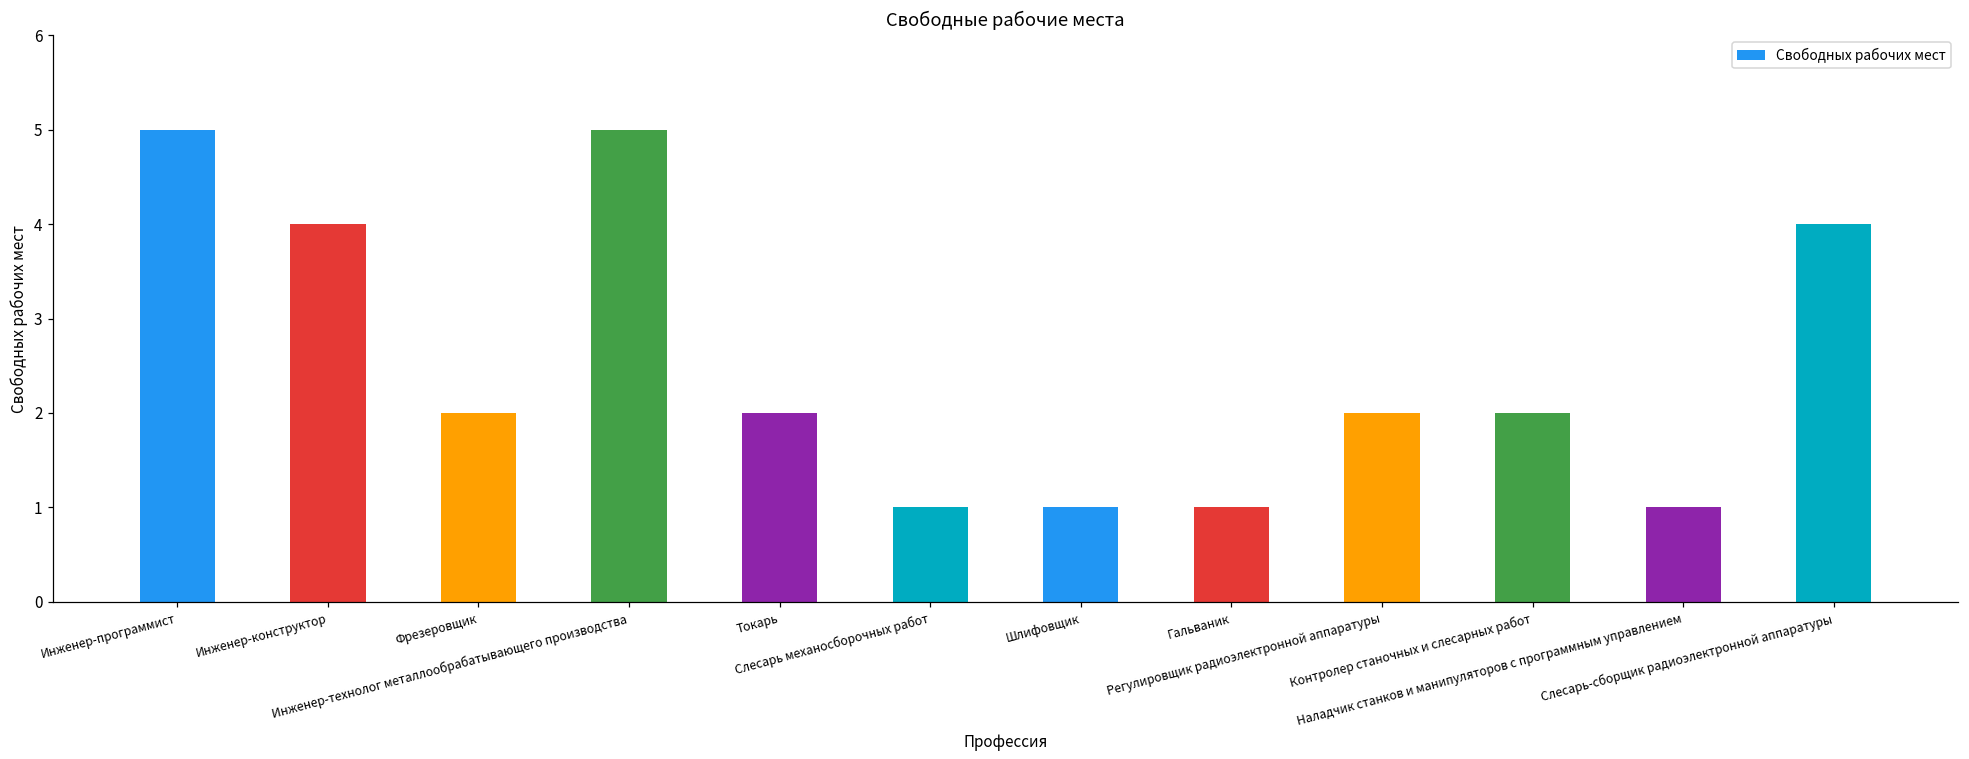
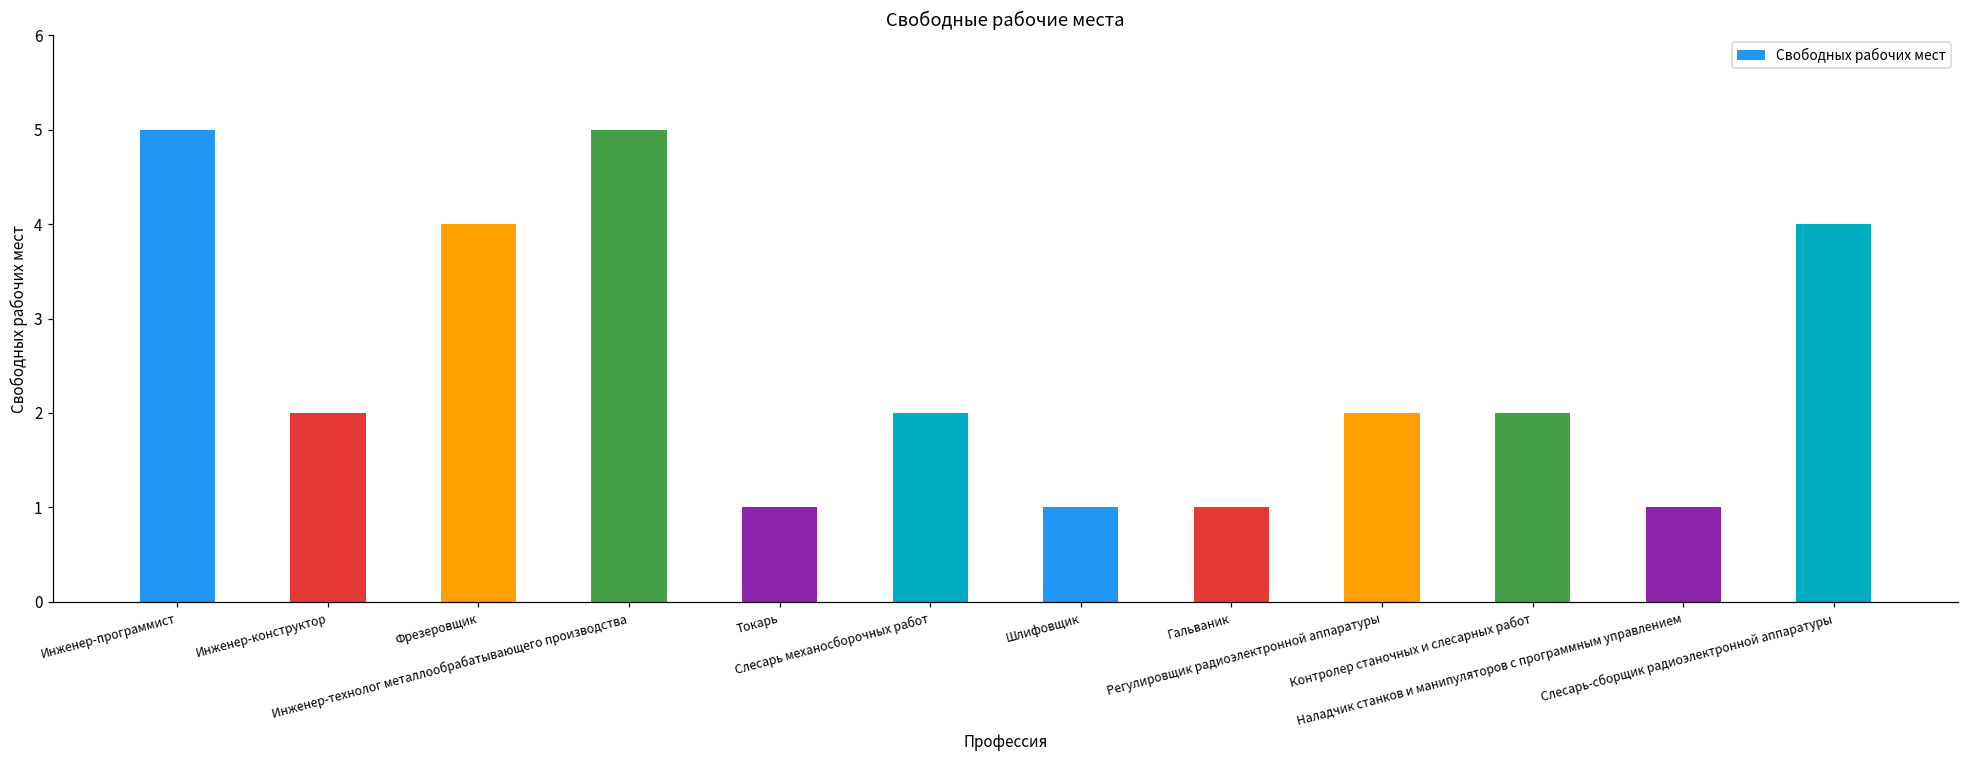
  {
    "Инженер-программист": 5,
-   "Инженер-конструктор": 4,
-   "Фрезеровщик": 2,
+   "Инженер-конструктор": 2,
+   "Фрезеровщик": 4,
    "Инженер-технолог металлообрабатывающего производства": 5,
-   "Токарь": 2,
-   "Слесарь механосборочных работ": 1,
+   "Токарь": 1,
+   "Слесарь механосборочных работ": 2,
    "Шлифовщик": 1,
    "Гальваник": 1,
    "Регулировщик радиоэлектронной аппаратуры": 2,
    "Контролер станочных и слесарных работ": 2,
    "Наладчик станков и манипуляторов с программным управлением": 1,
    "Слесарь-сборщик радиоэлектронной аппаратуры": 4
  }
